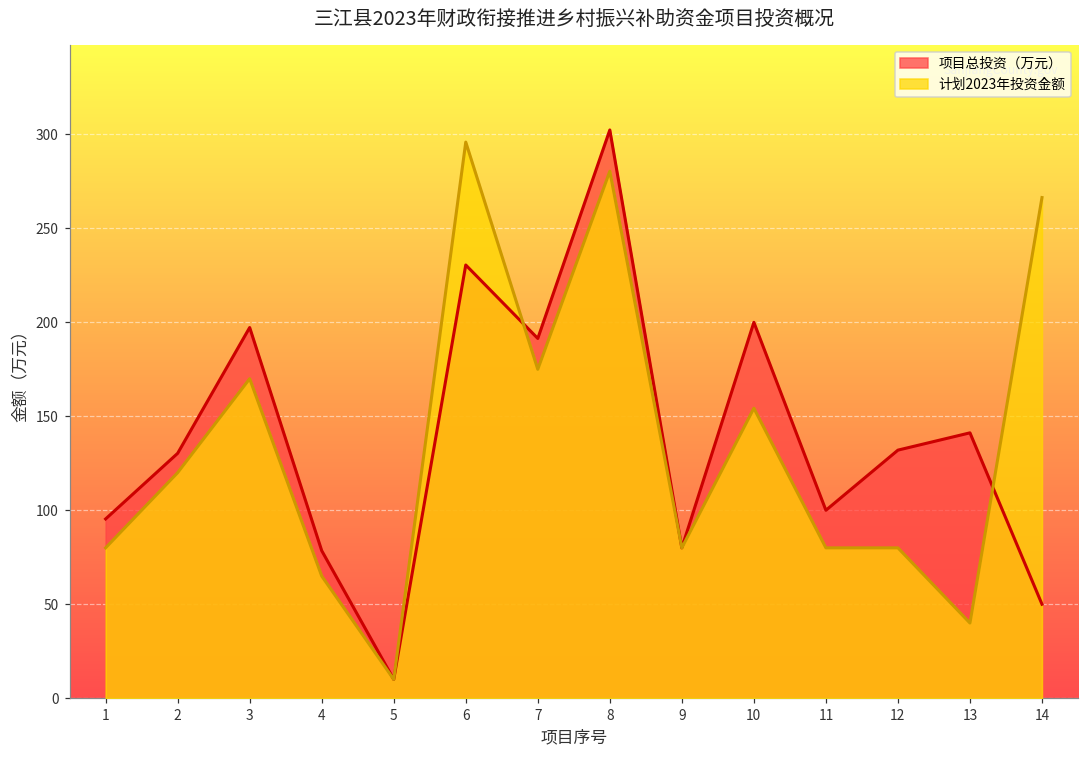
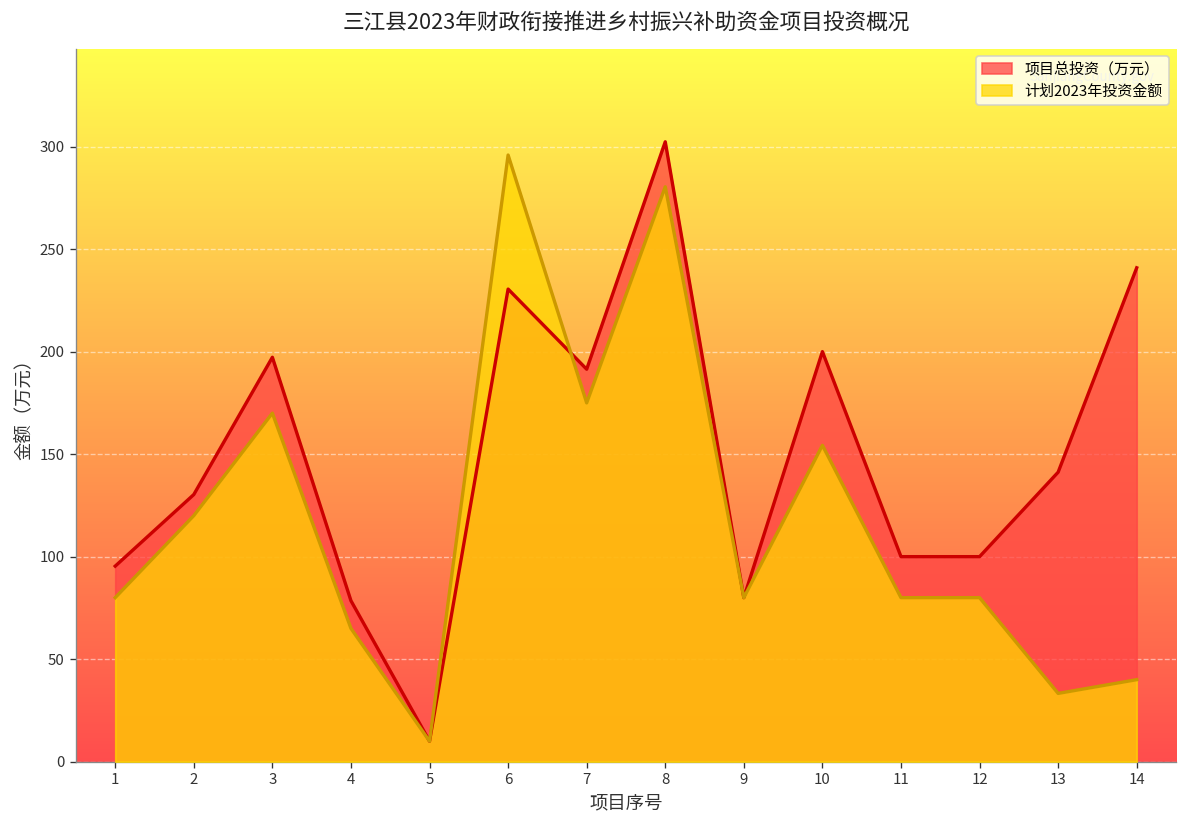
  {
    "项目总投资（万元）": {
      "1": 95,
      "2": 130,
      "3": 197,
      "4": 79,
      "6": 231,
      "7": 191,
      "8": 302,
      "10": 200,
      "11": 100,
-     "12": 132,
+     "12": 100,
      "13": 141,
-     "14": 50
+     "14": 241
    },
    "计划2023年投资金额": {
      "1": 80,
      "2": 120,
      "3": 170,
      "4": 65,
      "6": 296,
      "7": 175,
      "8": 280,
      "10": 154,
      "11": 80,
      "12": 80,
-     "13": 40,
-     "14": 266
+     "13": 33,
+     "14": 40
    }
  }
